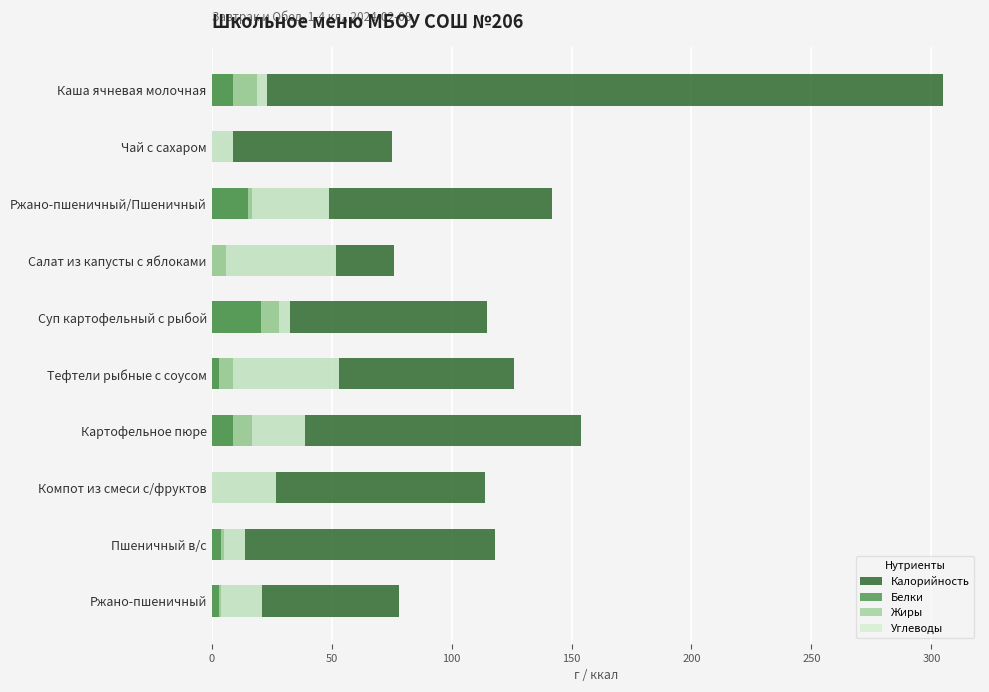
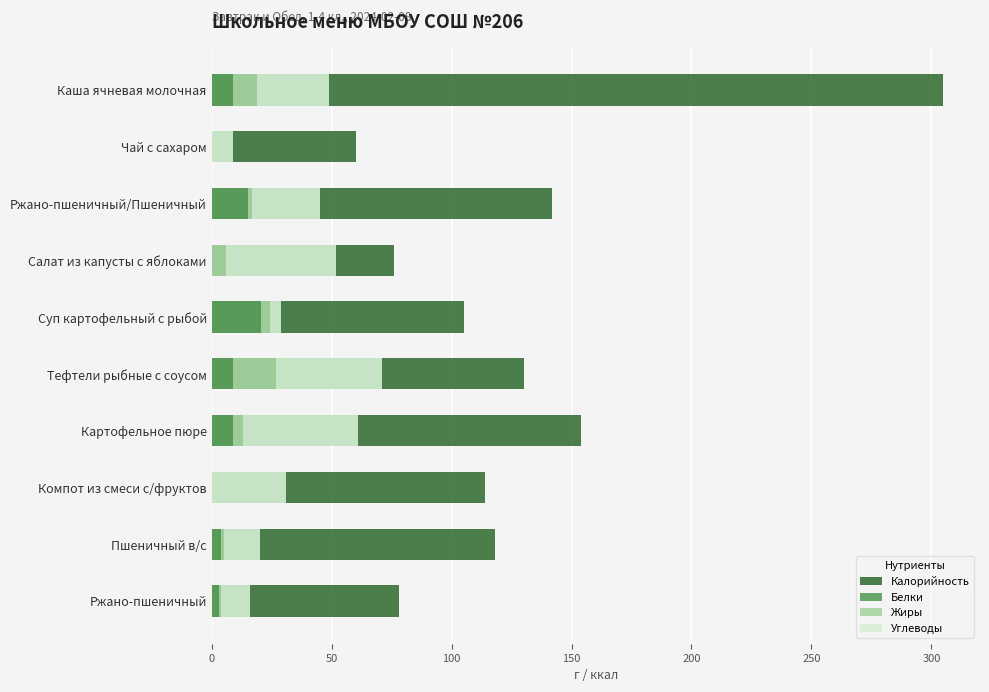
  {
    "Калорийность": {
      "Каша ячневая молочная": 305,
-     "Чай с сахаром": 75,
+     "Чай с сахаром": 60,
      "Ржано-пшеничный/Пшеничный": 142,
      "Салат из капусты с яблоками": 76,
-     "Суп картофельный с рыбой": 115,
-     "Тефтели рыбные с соусом": 126,
+     "Суп картофельный с рыбой": 105,
+     "Тефтели рыбные с соусом": 130,
      "Картофельное пюре": 154,
      "Компот из смеси с/фруктов": 114,
      "Пшеничный в/с": 118,
      "Ржано-пшеничный": 78
    },
    "Белки": {
      "Чай с сахаром": 0,
      "Салат из капусты с яблоками": 0,
-     "Тефтели рыбные с соусом": 3,
+     "Тефтели рыбные с соусом": 9,
      "Компот из смеси с/фруктов": 0
    },
    "Жиры": {
      "Чай с сахаром": 0,
-     "Суп картофельный с рыбой": 8,
-     "Тефтели рыбные с соусом": 6,
-     "Картофельное пюре": 8,
+     "Суп картофельный с рыбой": 4,
+     "Тефтели рыбные с соусом": 18,
+     "Картофельное пюре": 4,
      "Компот из смеси с/фруктов": 0
    },
    "Углеводы": {
-     "Каша ячневая молочная": 4,
-     "Ржано-пшеничный/Пшеничный": 32,
-     "Картофельное пюре": 22,
-     "Компот из смеси с/фруктов": 27,
-     "Пшеничный в/с": 9,
-     "Ржано-пшеничный": 17
+     "Каша ячневая молочная": 30,
+     "Ржано-пшеничный/Пшеничный": 28,
+     "Картофельное пюре": 48,
+     "Компот из смеси с/фруктов": 31,
+     "Пшеничный в/с": 15,
+     "Ржано-пшеничный": 12
    }
  }
